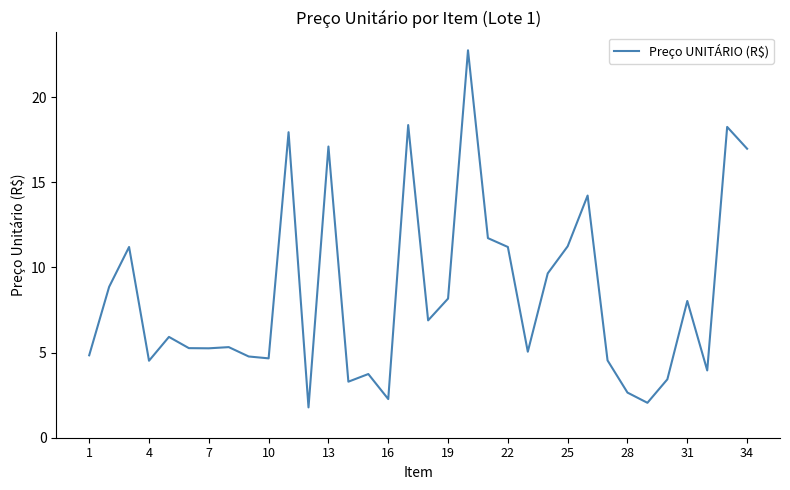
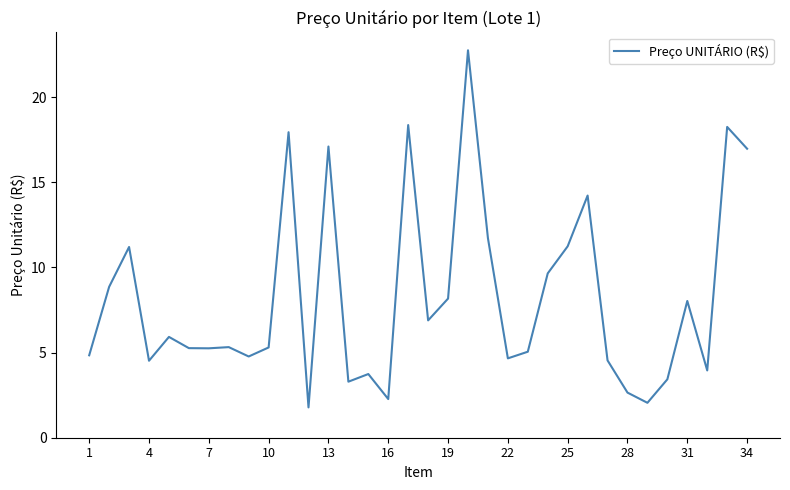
  {
    "1": 4.8,
    "4": 4.5,
    "7": 5.3,
-   "10": 4.7,
+   "10": 5.3,
    "13": 17.1,
    "16": 2.3,
    "19": 8.2,
-   "22": 11.2,
+   "22": 4.7,
    "25": 11.2,
    "28": 2.7,
    "31": 8.0,
    "34": 17.0
  }
